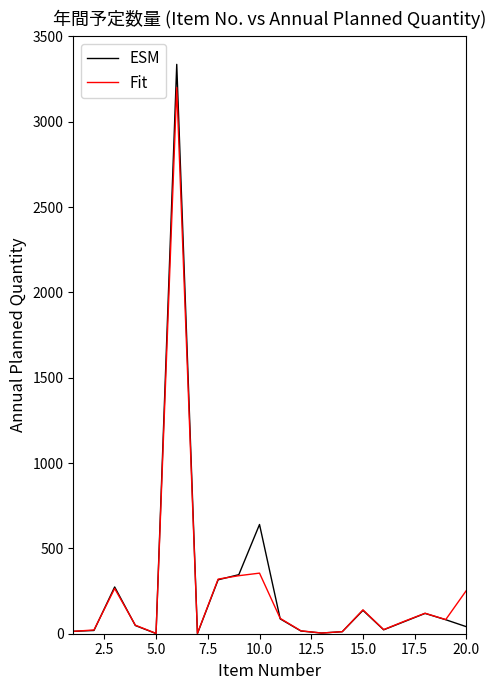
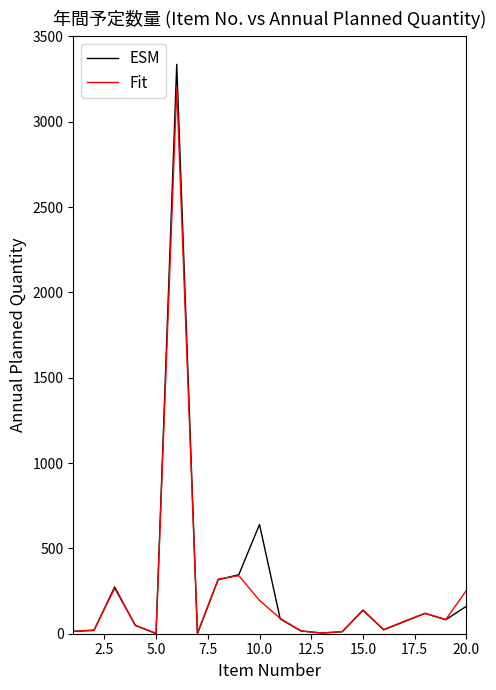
  {
    "ESM": {
      "10.0": 640,
-     "20.0": 40
+     "20.0": 160
    },
    "Fit": {
-     "10.0": 360,
+     "10.0": 200,
      "20.0": 250
    }
  }
